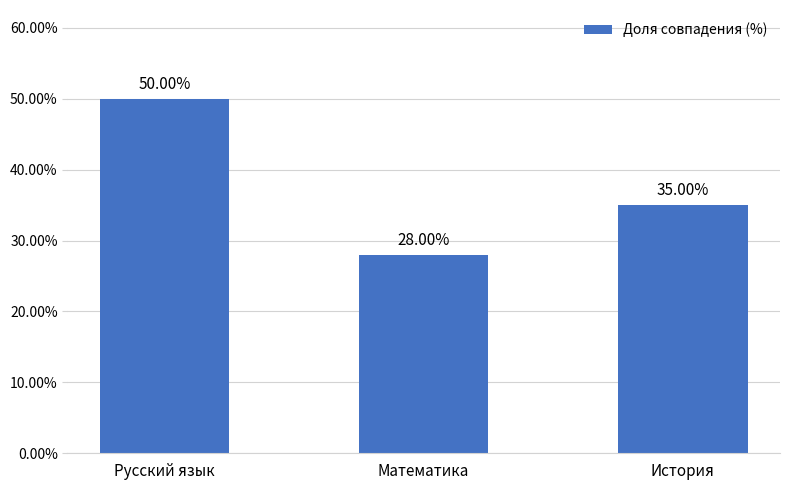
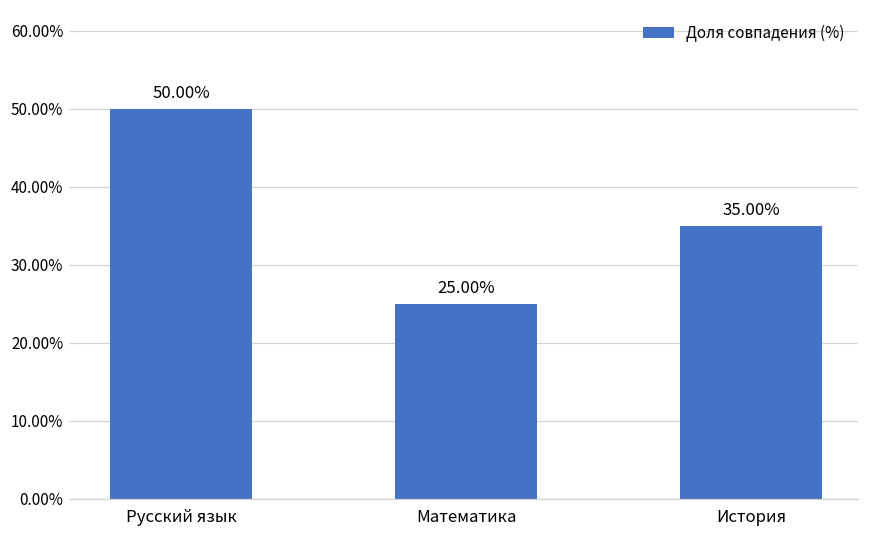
  {
    "Русский язык": "50.00%",
-   "Математика": "28.00%",
+   "Математика": "25.00%",
    "История": "35.00%"
  }
